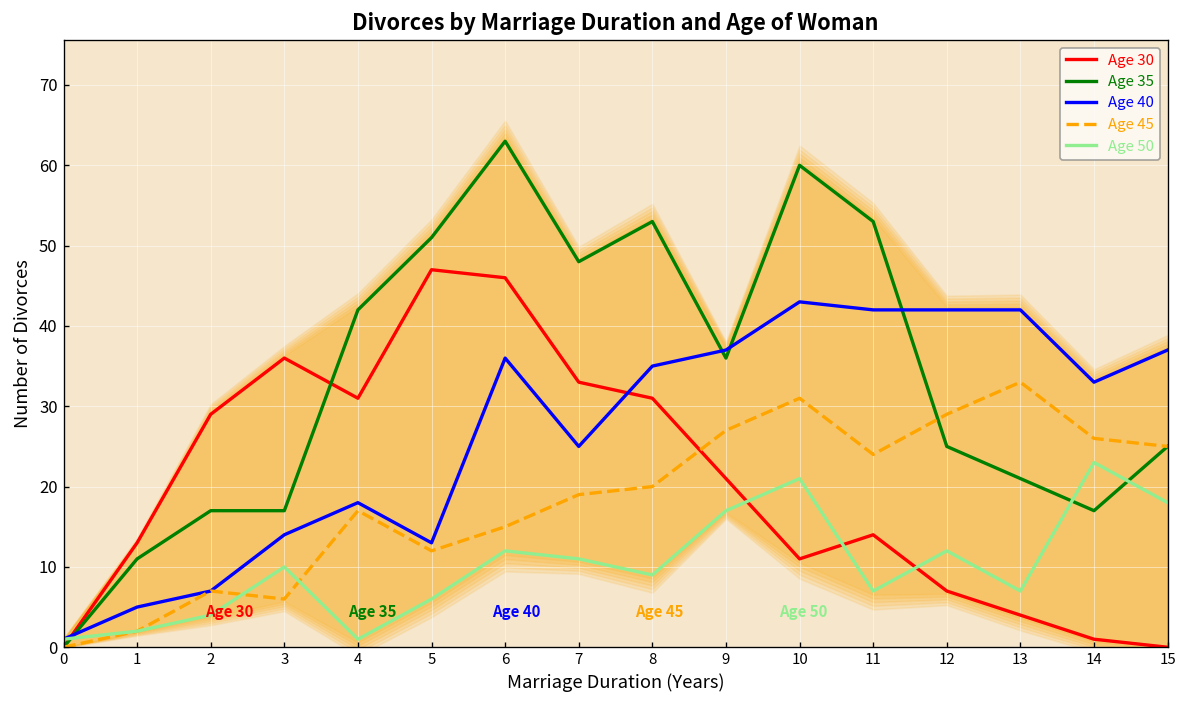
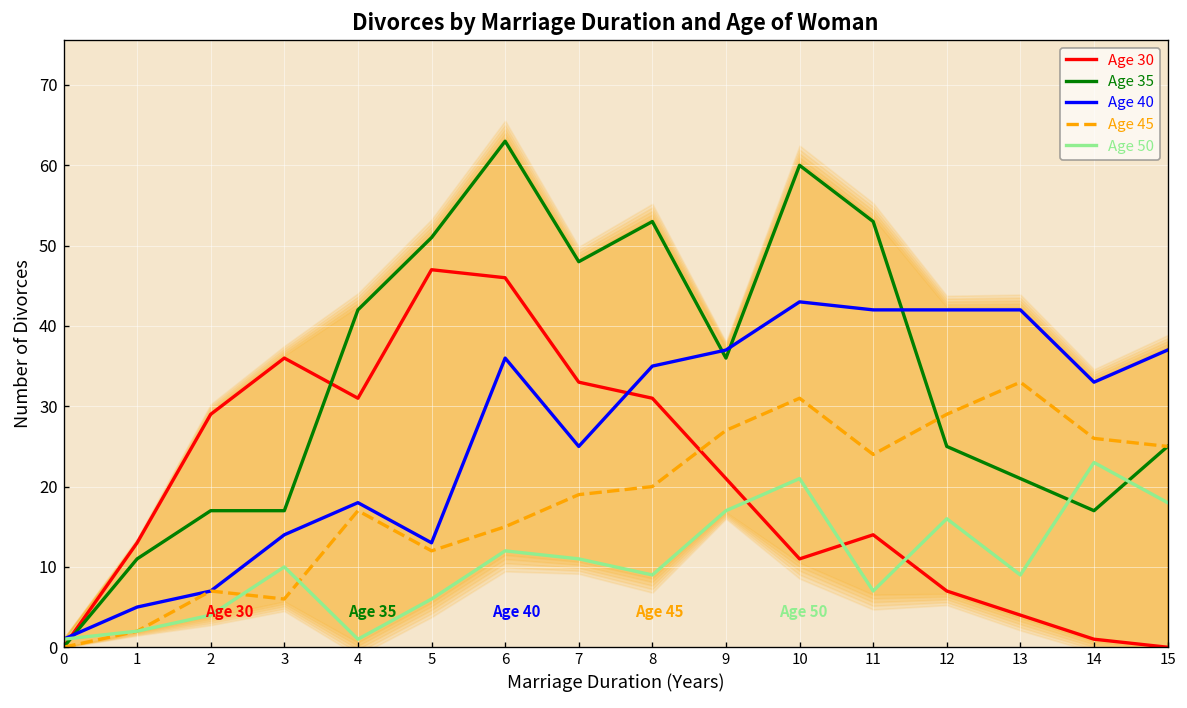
  {
    "Age 30": {
      "4": 31,
      "5": 47,
      "6": 46,
      "7": 33,
      "8": 31,
      "9": 21,
      "10": 11,
      "11": 14,
      "12": 7,
      "13": 4,
      "14": 1,
      "15": 0
    },
    "Age 35": {
      "1": 11,
      "2": 17,
      "3": 17,
      "4": 42,
      "5": 51,
      "6": 63,
      "8": 53,
      "9": 36,
      "10": 60,
      "11": 53,
      "12": 25,
      "13": 21,
      "14": 17
    },
    "Age 40": {
      "1": 5,
      "3": 14,
      "4": 18,
      "5": 13,
      "6": 36,
      "7": 25,
      "8": 35,
      "10": 43,
      "11": 42
    },
    "Age 50": {
      "3": 10,
      "5": 6,
      "6": 12,
      "7": 11,
      "9": 17,
      "10": 21,
      "11": 7,
-     "12": 12,
-     "13": 7,
+     "12": 16,
+     "13": 9,
      "14": 23,
      "15": 18
    }
  }
